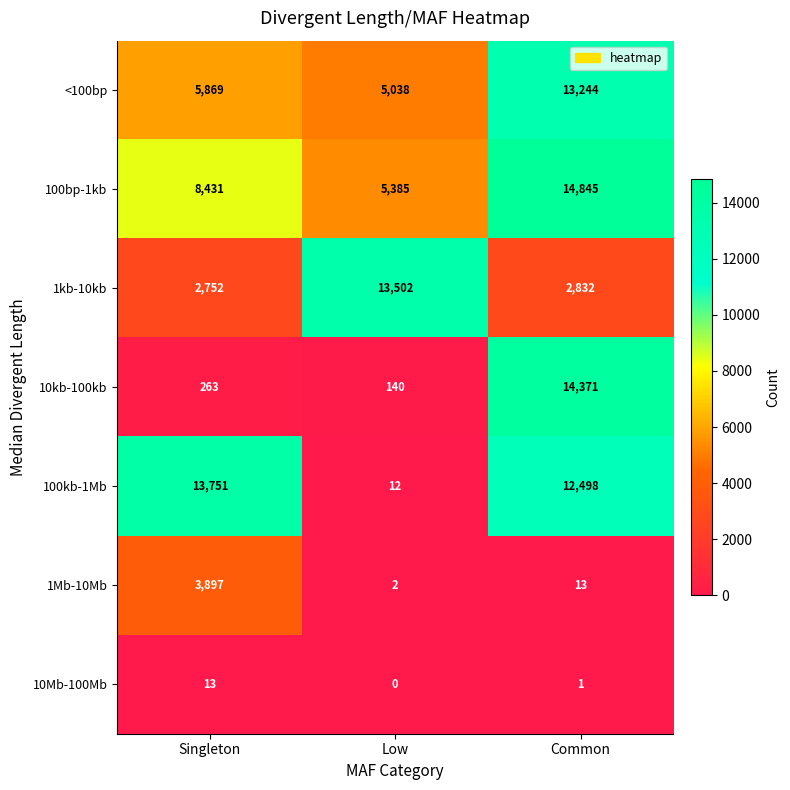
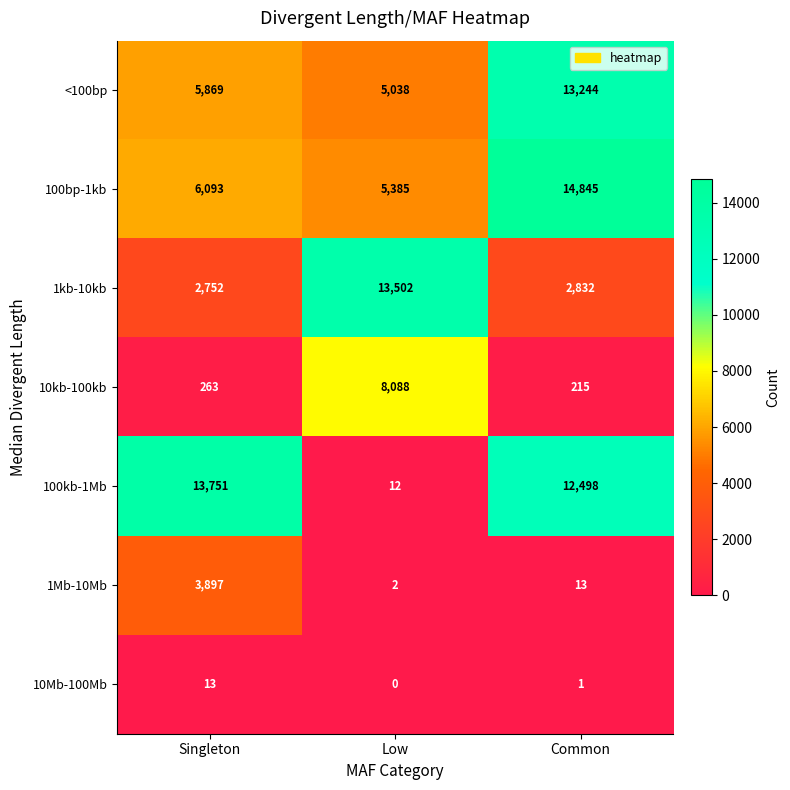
  {
    "<100bp": {
      "Singleton": "5,869",
      "Low": "5,038",
      "Common": "13,244"
    },
    "100bp-1kb": {
-     "Singleton": "8,431",
+     "Singleton": "6,093",
      "Low": "5,385",
      "Common": "14,845"
    },
    "1kb-10kb": {
      "Singleton": "2,752",
      "Low": "13,502",
      "Common": "2,832"
    },
    "10kb-100kb": {
      "Singleton": "263",
-     "Low": "140",
-     "Common": "14,371"
+     "Low": "8,088",
+     "Common": "215"
    },
    "100kb-1Mb": {
      "Singleton": "13,751",
      "Low": "12",
      "Common": "12,498"
    },
    "1Mb-10Mb": {
      "Singleton": "3,897",
      "Low": "2",
      "Common": "13"
    },
    "10Mb-100Mb": {
      "Singleton": "13",
      "Low": "0",
      "Common": "1"
    }
  }
